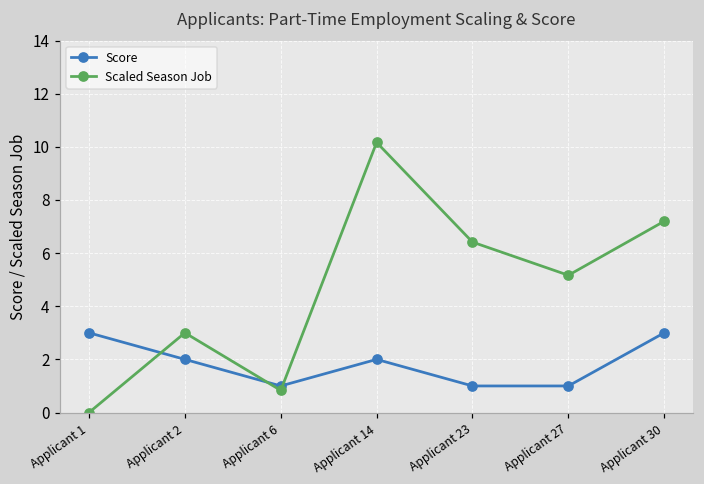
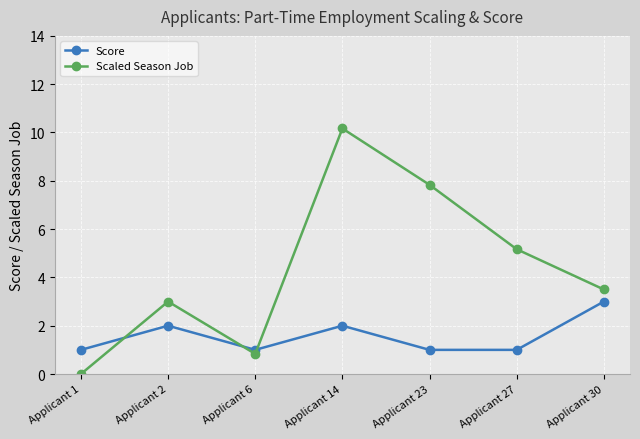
  {
    "Score": {
-     "Applicant 1": 3,
+     "Applicant 1": 1,
      "Applicant 2": 2,
      "Applicant 6": 1,
      "Applicant 14": 2,
      "Applicant 23": 1,
      "Applicant 27": 1,
      "Applicant 30": 3
    },
    "Scaled Season Job": {
      "Applicant 1": 0.0,
      "Applicant 2": 3.0,
      "Applicant 6": 0.8,
      "Applicant 14": 10.2,
-     "Applicant 23": 6.4,
+     "Applicant 23": 7.8,
      "Applicant 27": 5.2,
-     "Applicant 30": 7.2
+     "Applicant 30": 3.5
    }
  }
